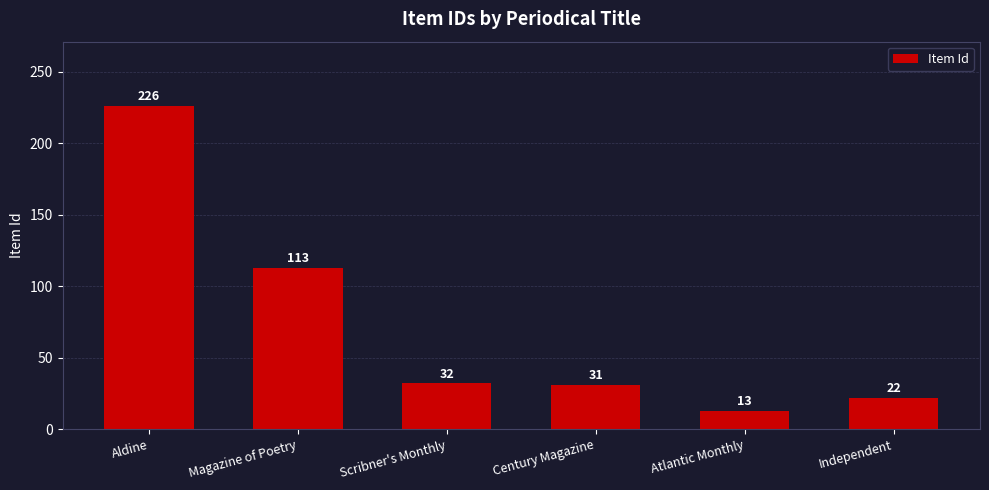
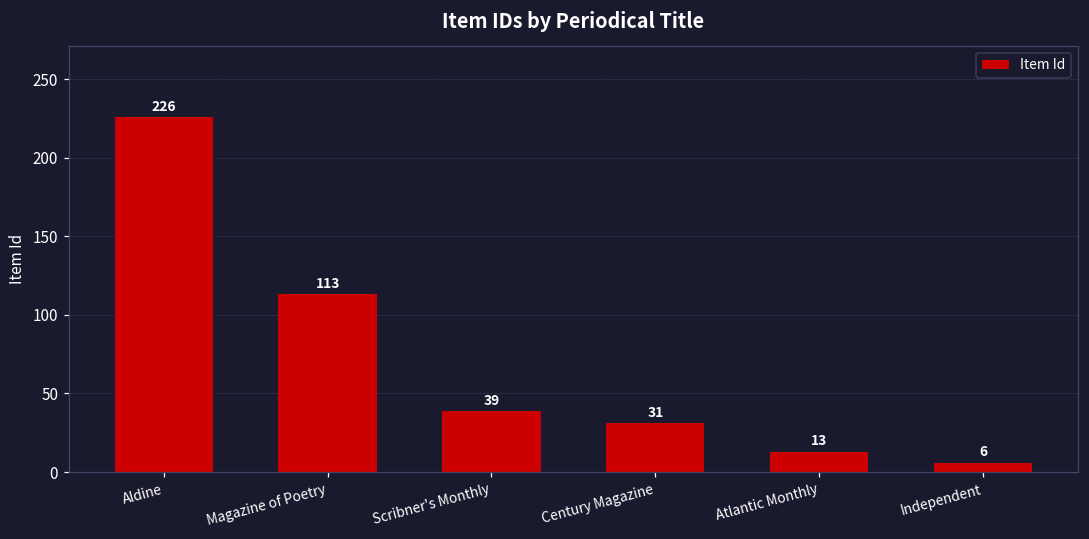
  {
    "Aldine": 226,
    "Magazine of Poetry": 113,
-   "Scribner's Monthly": 32,
+   "Scribner's Monthly": 39,
    "Century Magazine": 31,
    "Atlantic Monthly": 13,
-   "Independent": 22
+   "Independent": 6
  }
